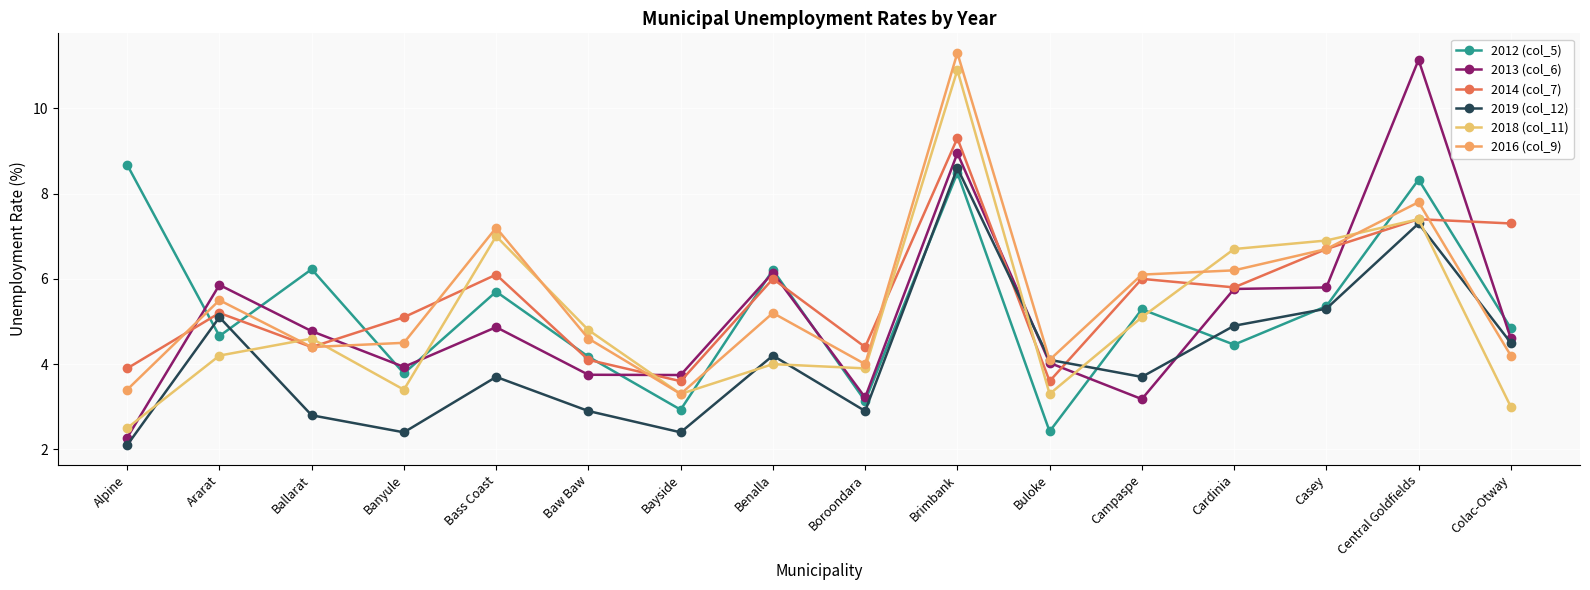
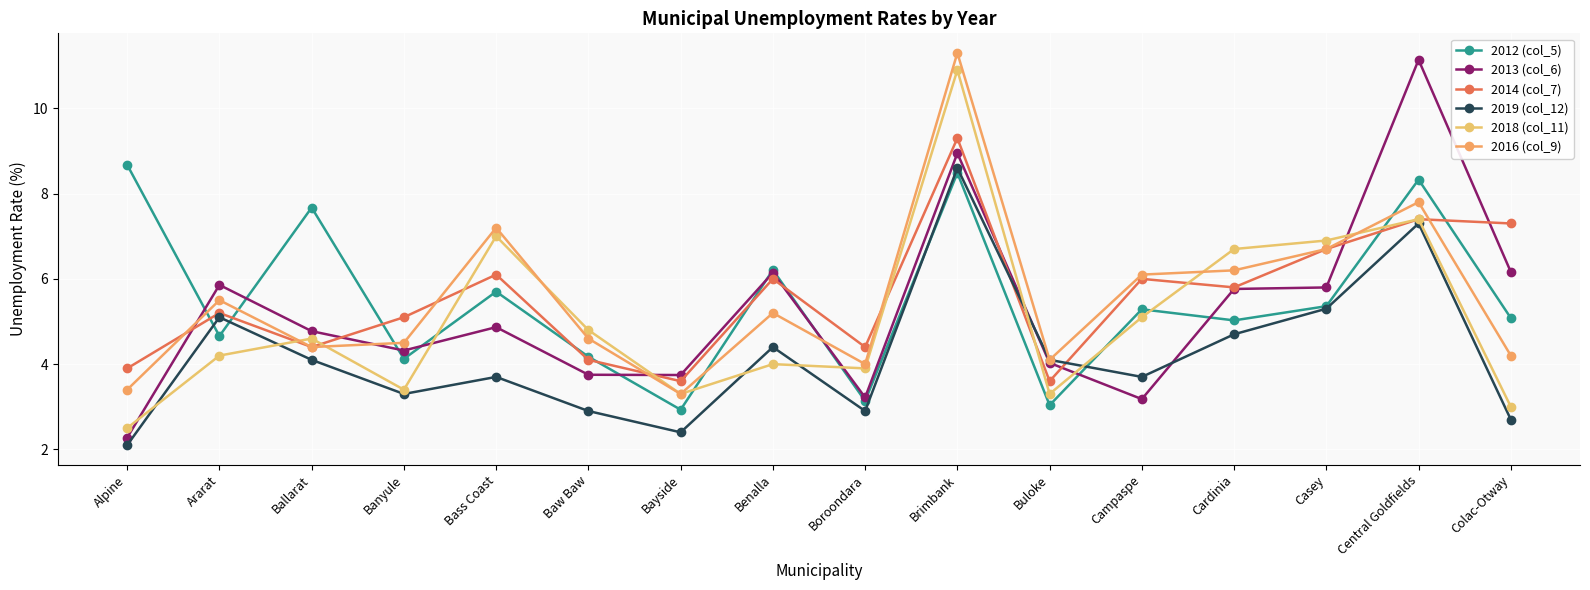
  {
    "2012 (col_5)": {
      "Alpine": 8.7,
      "Ararat": 4.7,
-     "Ballarat": 6.2,
-     "Banyule": 3.8,
+     "Ballarat": 7.7,
+     "Banyule": 4.1,
      "Bass Coast": 5.7,
      "Baw Baw": 4.2,
      "Bayside": 2.9,
      "Benalla": 6.2,
      "Boroondara": 3.1,
      "Brimbank": 8.5,
-     "Buloke": 2.4,
+     "Buloke": 3.0,
      "Campaspe": 5.3,
-     "Cardinia": 4.5,
+     "Cardinia": 5.0,
      "Central Goldfields": 8.3,
-     "Colac-Otway": 4.8
+     "Colac-Otway": 5.1
    },
    "2013 (col_6)": {
      "Alpine": 2.3,
      "Ararat": 5.9,
      "Ballarat": 4.8,
-     "Banyule": 3.9,
+     "Banyule": 4.3,
      "Bass Coast": 4.9,
      "Baw Baw": 3.8,
      "Bayside": 3.7,
      "Benalla": 6.1,
      "Boroondara": 3.2,
      "Brimbank": 8.9,
      "Buloke": 4.0,
      "Campaspe": 3.2,
      "Casey": 5.8,
      "Central Goldfields": 11.1,
-     "Colac-Otway": 4.6
+     "Colac-Otway": 6.2
    },
    "2019 (col_12)": {
      "Alpine": 2.1,
      "Ararat": 5.1,
-     "Ballarat": 2.8,
-     "Banyule": 2.4,
+     "Ballarat": 4.1,
+     "Banyule": 3.3,
      "Bass Coast": 3.7,
      "Baw Baw": 2.9,
      "Bayside": 2.4,
-     "Benalla": 4.2,
+     "Benalla": 4.4,
      "Boroondara": 2.9,
      "Brimbank": 8.6,
      "Campaspe": 3.7,
-     "Cardinia": 4.9,
+     "Cardinia": 4.7,
      "Central Goldfields": 7.3,
-     "Colac-Otway": 4.5
+     "Colac-Otway": 2.7
    }
  }
